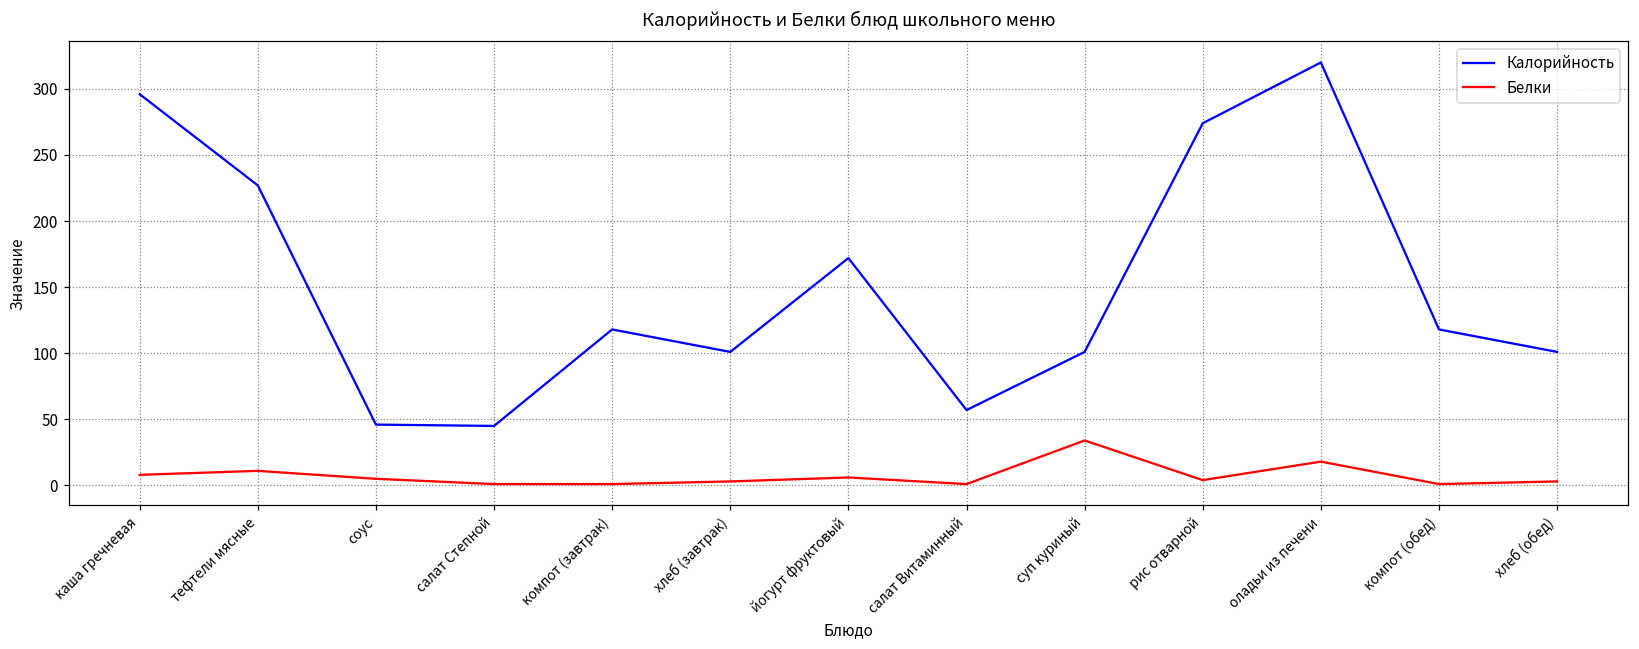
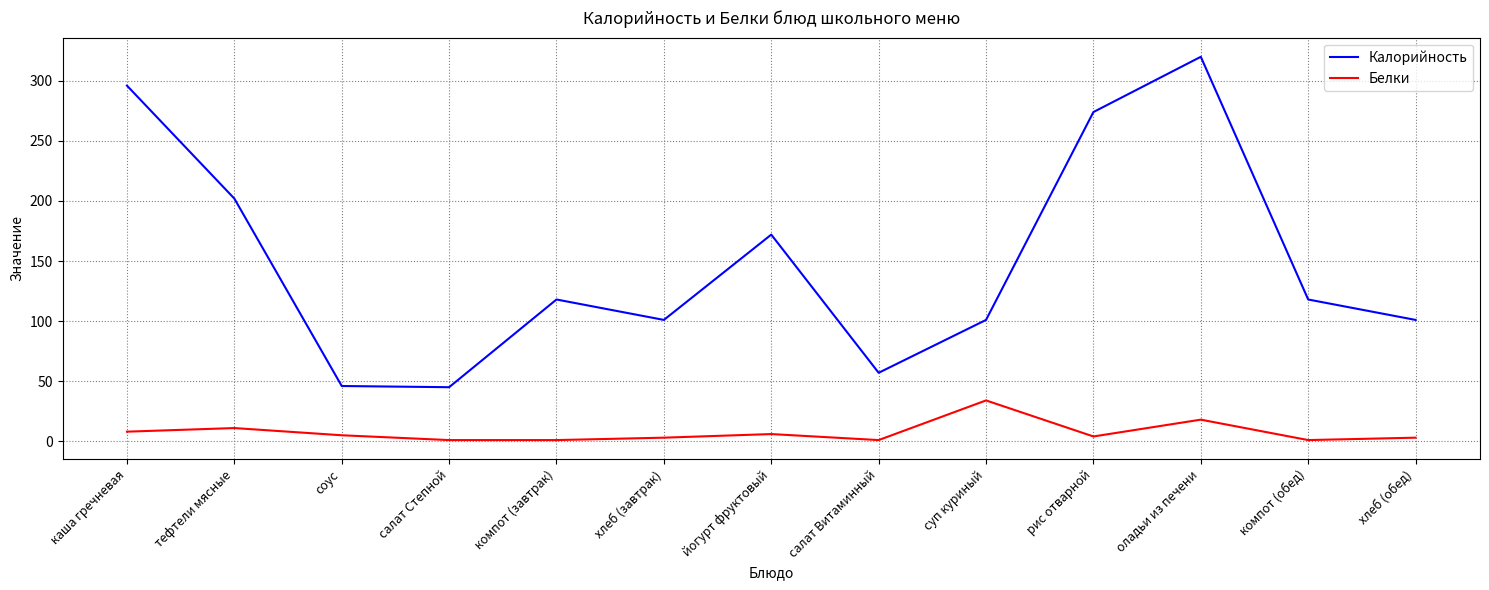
  {
    "Калорийность": {
      "каша гречневая": 296,
-     "тефтели мясные": 227,
+     "тефтели мясные": 202,
      "соус": 46,
      "салат Степной": 45,
      "компот (завтрак)": 118,
      "хлеб (завтрак)": 101,
      "йогурт фруктовый": 172,
      "салат Витаминный": 57,
      "суп куриный": 101,
      "рис отварной": 274,
      "оладьи из печени": 320,
      "компот (обед)": 118,
      "хлеб (обед)": 101
    },
    "Белки": {
      "каша гречневая": 8,
      "тефтели мясные": 11,
      "соус": 5,
      "салат Степной": 1,
      "компот (завтрак)": 1,
      "хлеб (завтрак)": 3,
      "йогурт фруктовый": 6,
      "салат Витаминный": 1,
      "суп куриный": 34,
      "рис отварной": 4,
      "оладьи из печени": 18,
      "компот (обед)": 1,
      "хлеб (обед)": 3
    }
  }
